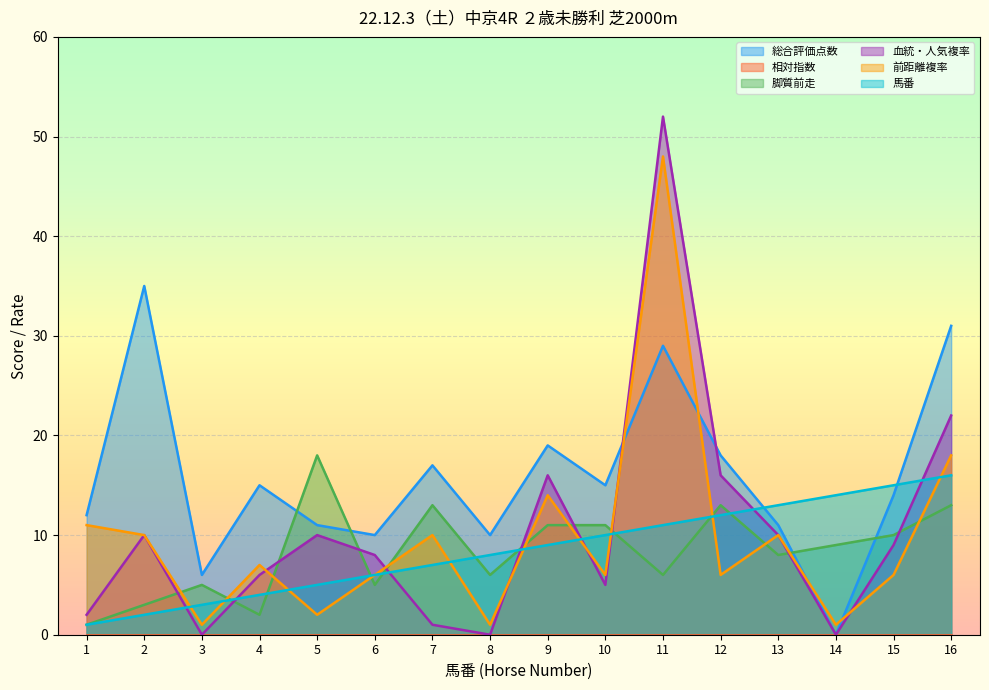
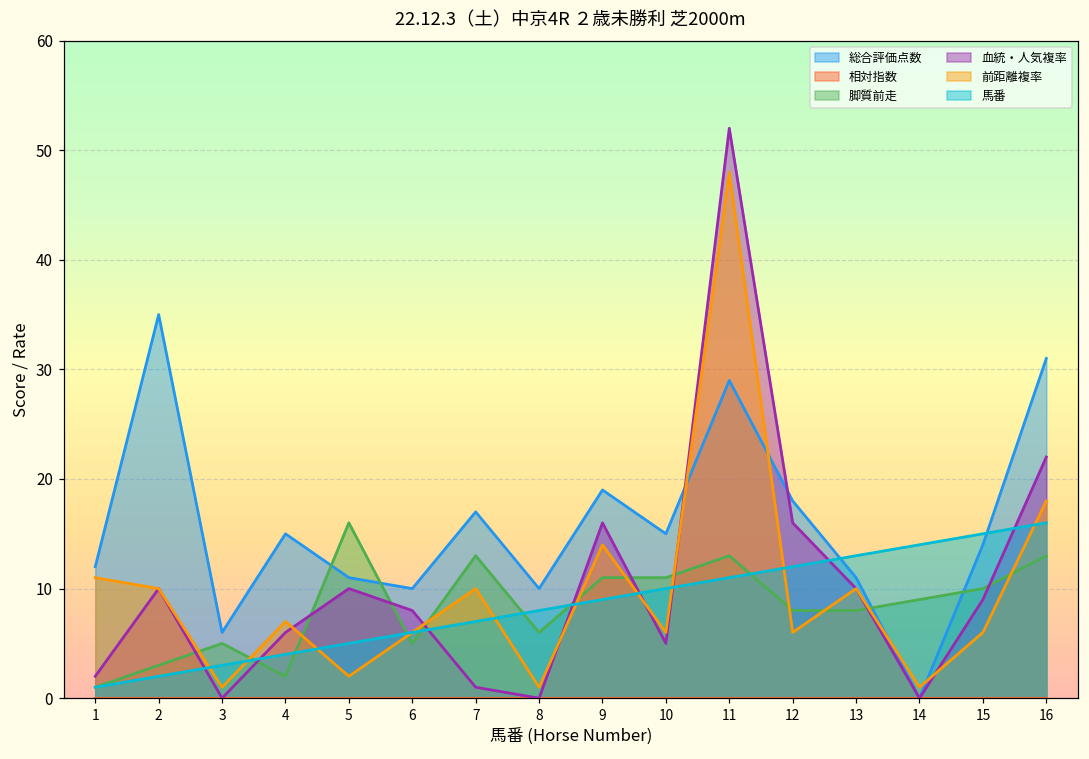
  {
    "脚質前走": {
      "2": 3,
      "3": 5,
      "4": 2,
-     "5": 18,
+     "5": 16,
      "6": 5,
      "7": 13,
      "8": 6,
      "9": 11,
      "10": 11,
-     "11": 6,
-     "12": 13,
+     "11": 13,
+     "12": 8,
      "13": 8,
      "14": 9,
      "15": 10,
      "16": 13
    },
    "血統・人気複率": {
      "1": 2,
      "4": 6,
      "5": 10,
      "6": 8,
      "7": 1,
      "9": 16,
      "10": 5,
      "11": 52,
      "12": 16,
      "15": 9,
      "16": 22
    }
  }
